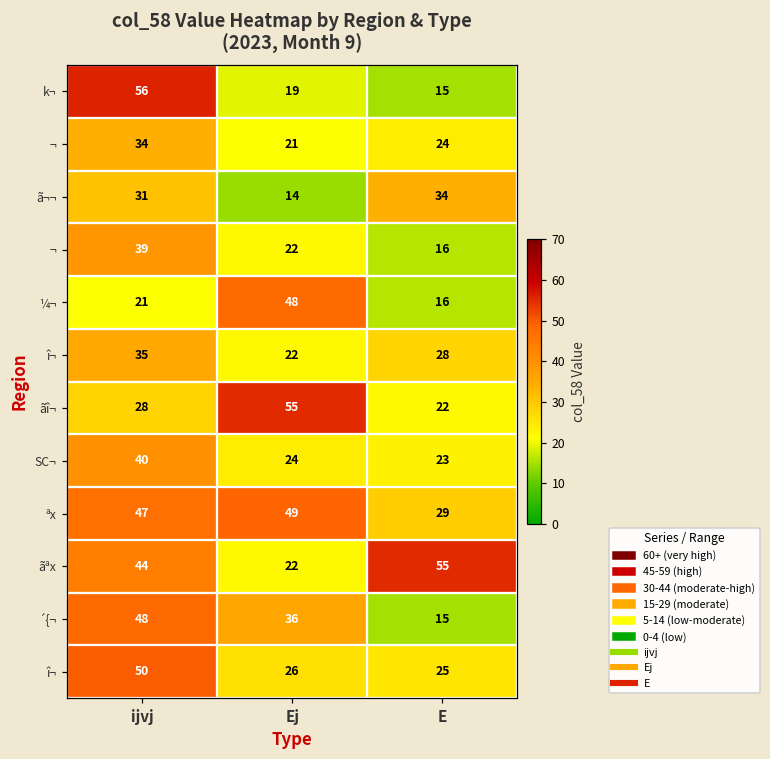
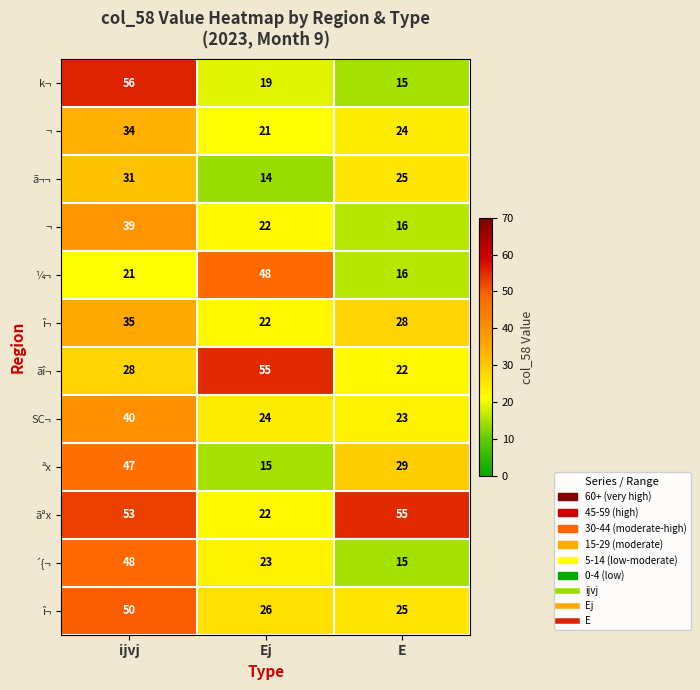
  {
    "k¬": {
      "ijvj": 56,
      "Ej": 19,
      "E": 15
    },
    "ã¬¬": {
      "ijvj": 31,
      "Ej": 14,
-     "E": 34
+     "E": 25
    },
    "¼¬": {
      "ijvj": 21,
      "Ej": 48,
      "E": 16
    },
    "ãî¬": {
      "ijvj": 28,
      "Ej": 55,
      "E": 22
    },
    "SC¬": {
      "ijvj": 40,
      "Ej": 24,
      "E": 23
    },
    "ªx": {
      "ijvj": 47,
-     "Ej": 49,
+     "Ej": 15,
      "E": 29
    },
    "ãªx": {
-     "ijvj": 44,
+     "ijvj": 53,
      "Ej": 22,
      "E": 55
    },
    "´{¬": {
      "ijvj": 48,
-     "Ej": 36,
+     "Ej": 23,
      "E": 15
    }
  }
